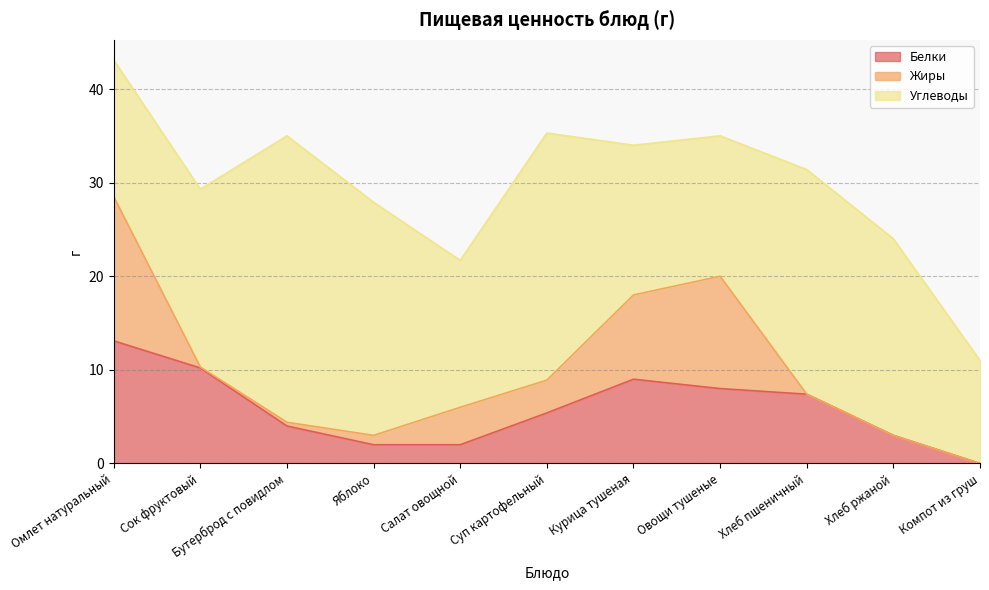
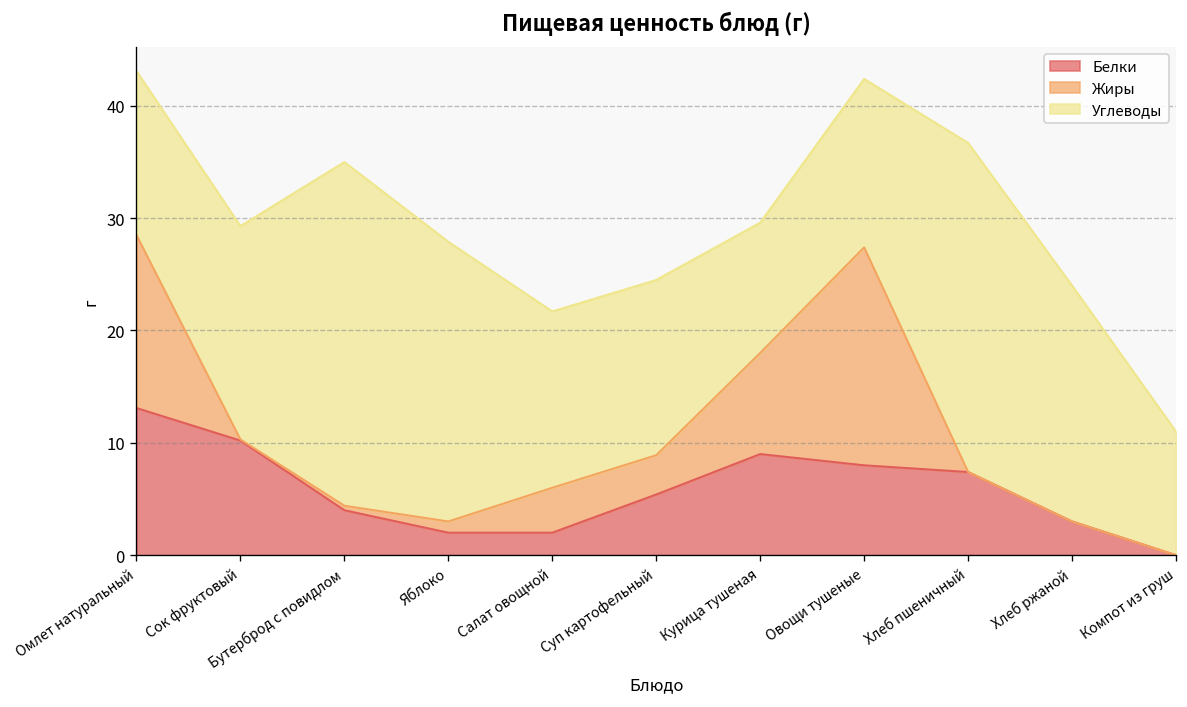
  {
    "Белки": {
      "Омлет натуральный": 13,
      "Бутерброд с повидлом": 4,
      "Яблоко": 2,
      "Салат овощной": 2,
      "Суп картофельный": 5,
      "Курица тушеная": 9,
      "Овощи тушеные": 8
    },
    "Жиры": {
      "Омлет натуральный": 15,
      "Бутерброд с повидлом": 0,
      "Яблоко": 1,
      "Салат овощной": 4,
      "Суп картофельный": 4,
      "Курица тушеная": 9,
-     "Овощи тушеные": 12
+     "Овощи тушеные": 19
    },
    "Углеводы": {
      "Омлет натуральный": 15,
      "Сок фруктовый": 19,
      "Бутерброд с повидлом": 31,
      "Яблоко": 25,
      "Салат овощной": 16,
-     "Суп картофельный": 26,
-     "Курица тушеная": 16,
+     "Суп картофельный": 16,
+     "Курица тушеная": 12,
      "Овощи тушеные": 15,
-     "Хлеб пшеничный": 24,
+     "Хлеб пшеничный": 29,
      "Хлеб ржаной": 21,
      "Компот из груш": 11
    }
  }
